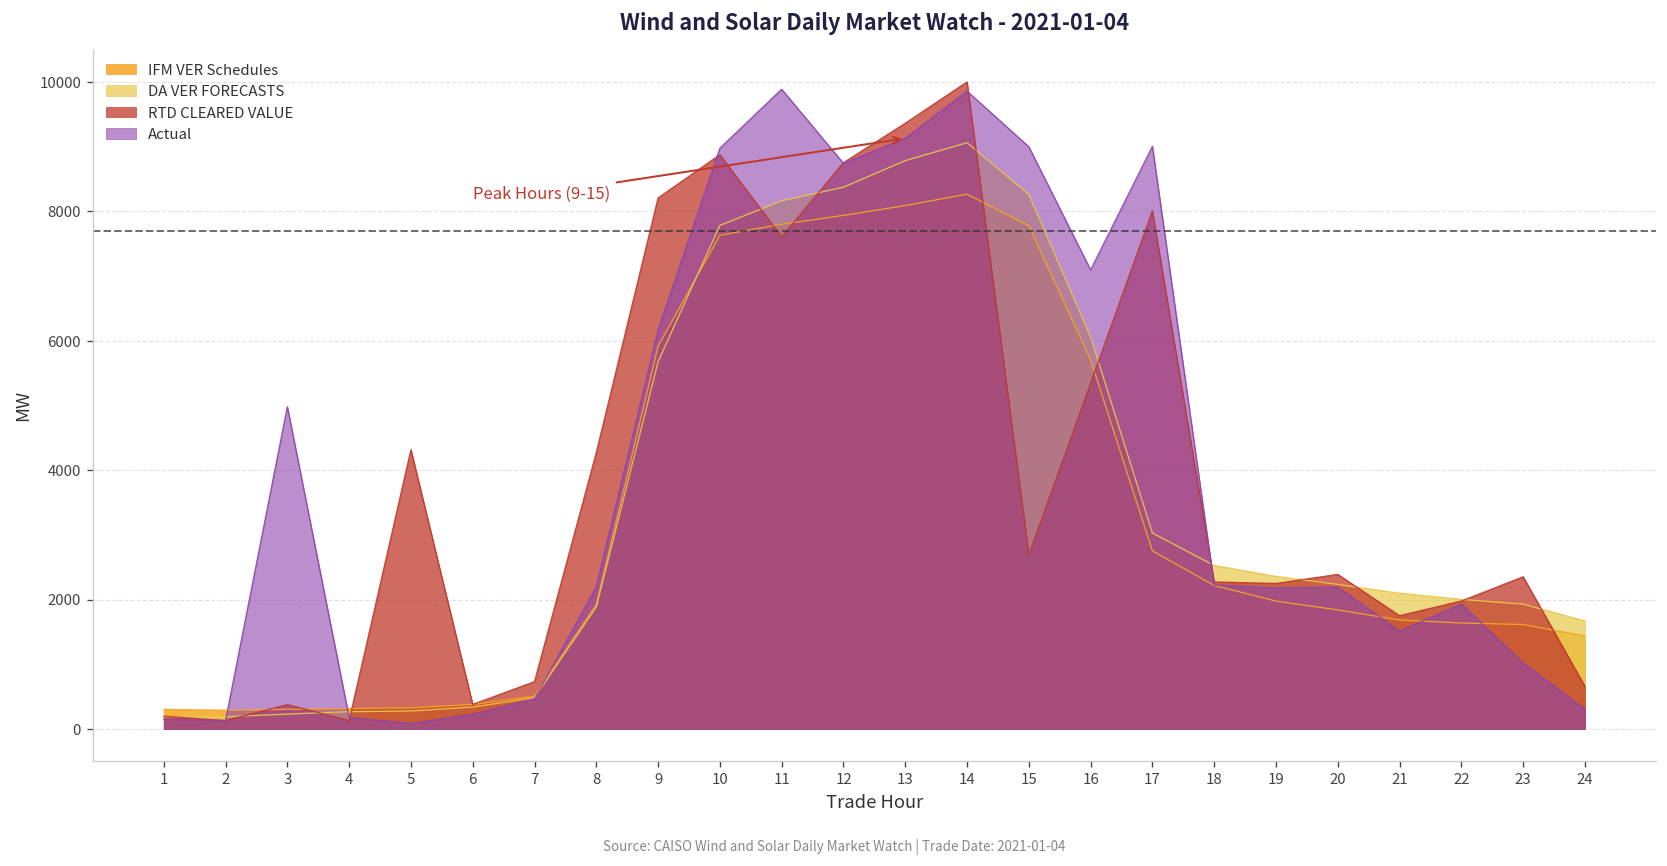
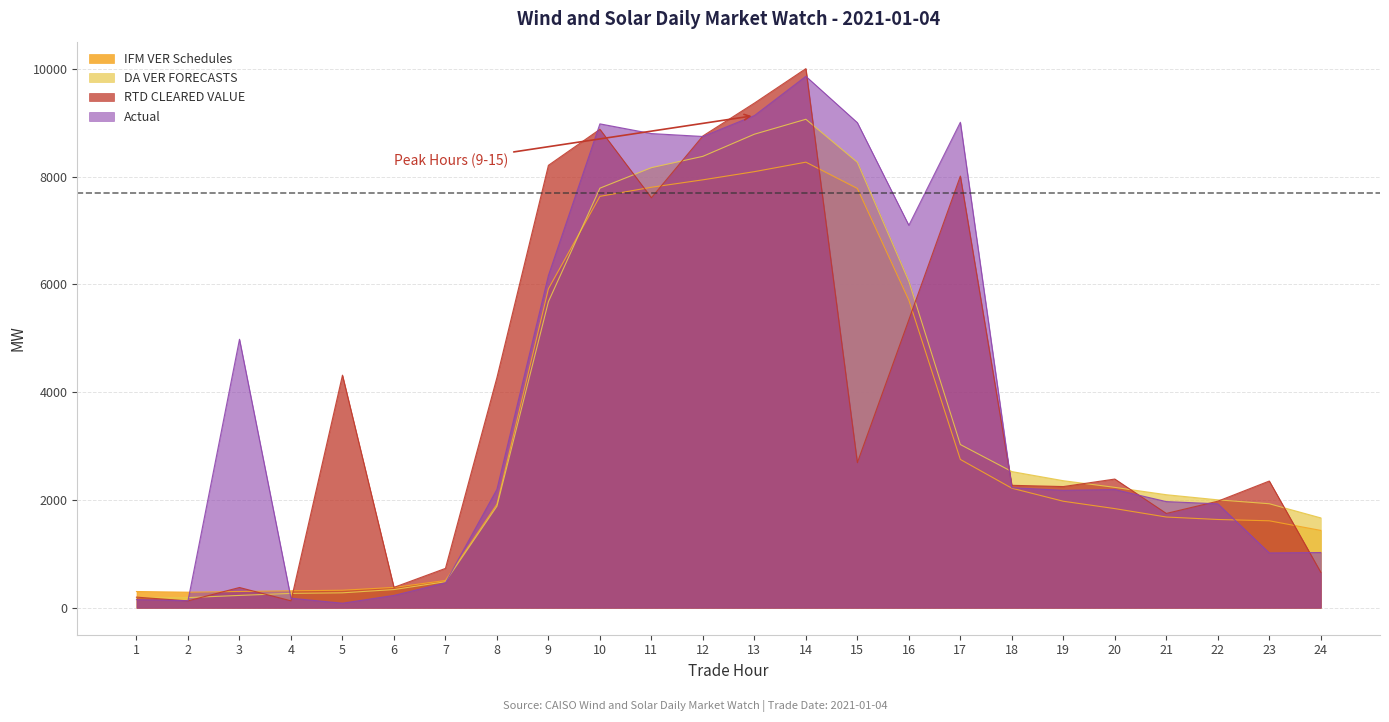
  {
    "RTD CLEARED VALUE": {
      "3": 400,
      "4": 100,
      "5": 4300,
      "7": 700,
      "8": 4300,
      "11": 7600,
      "13": 9400,
      "14": 10000,
      "15": 2700,
      "16": 5300,
      "17": 8000,
      "19": 2200,
      "20": 2400,
      "21": 1700,
      "23": 2400,
      "24": 700
    },
    "Actual": {
      "3": 5000,
      "4": 200,
      "5": 100,
      "6": 200,
      "8": 2200,
      "9": 6200,
-     "11": 9900,
+     "11": 8800,
      "13": 9100,
      "14": 9900,
      "15": 9000,
      "16": 7100,
      "17": 9000,
      "19": 2200,
-     "21": 1500,
+     "21": 2000,
      "22": 1900,
      "23": 1000,
-     "24": 300
+     "24": 1000
    }
  }
